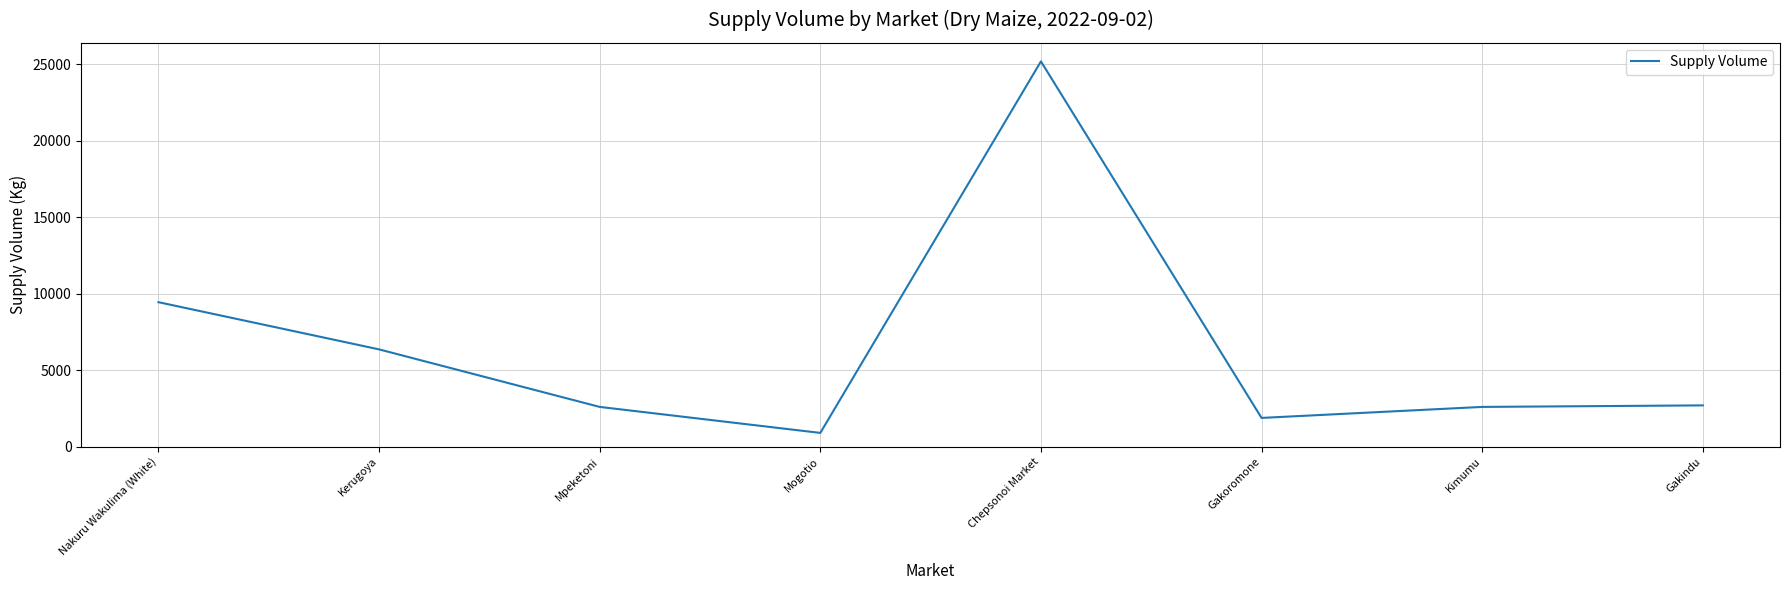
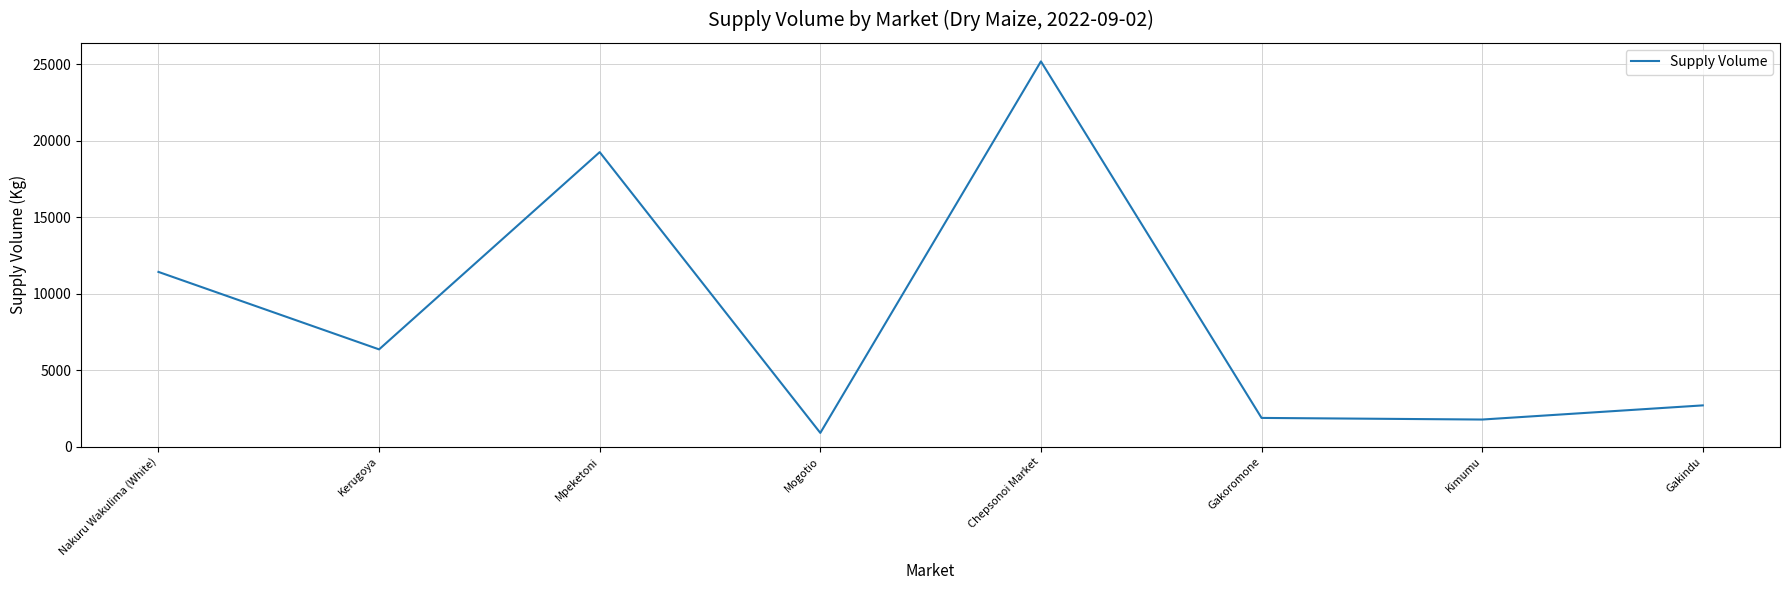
  {
-   "Nakuru Wakulima (White)": 9500,
+   "Nakuru Wakulima (White)": 11400,
    "Kerugoya": 6400,
-   "Mpeketoni": 2600,
+   "Mpeketoni": 19300,
    "Mogotio": 900,
    "Chepsonoi Market": 25200,
    "Gakoromone": 1900,
-   "Kimumu": 2600,
+   "Kimumu": 1800,
    "Gakindu": 2700
  }
